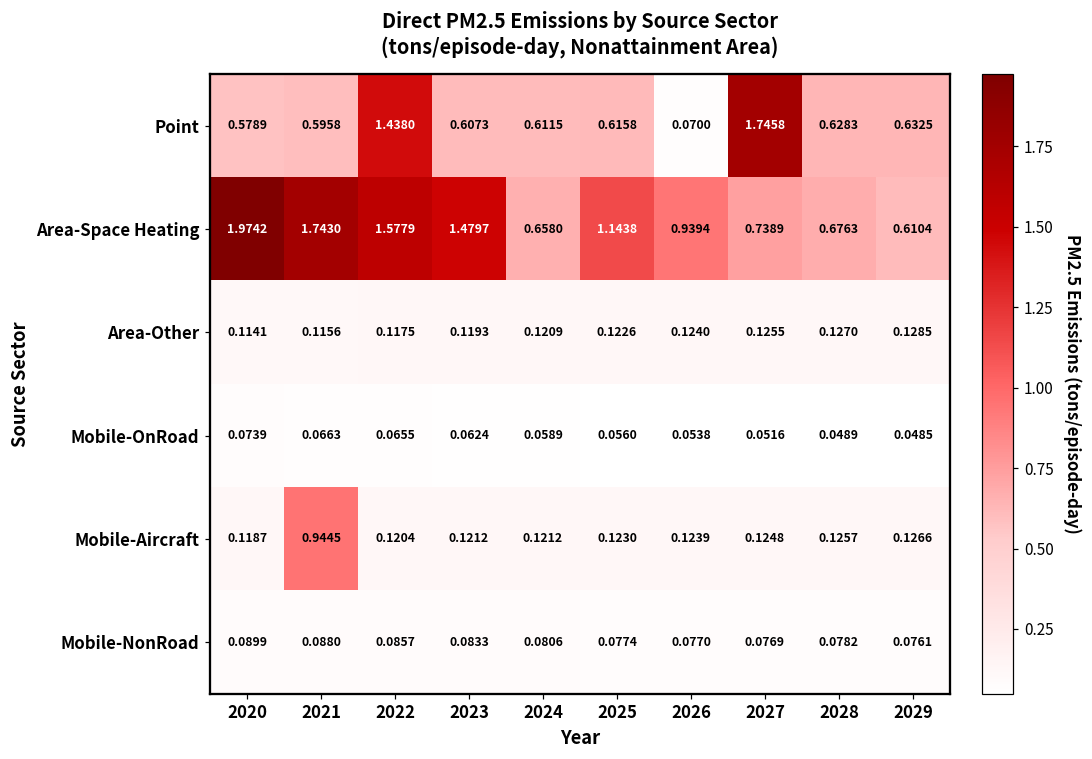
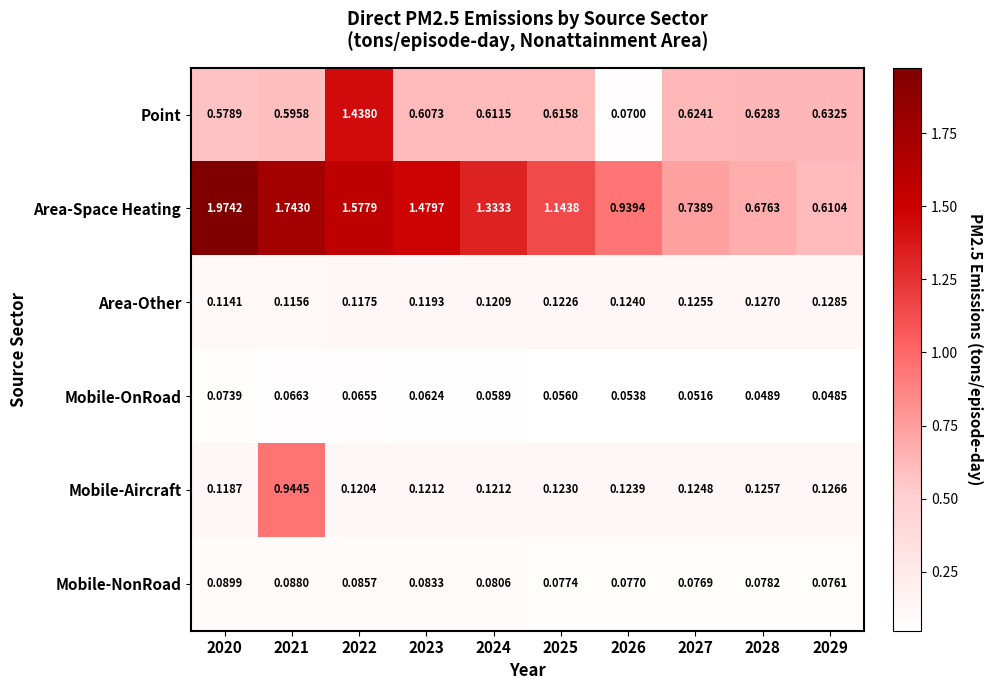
  {
    "Point": {
      "2020": 0.5789,
      "2021": 0.5958,
      "2022": 1.4380,
      "2023": 0.6073,
      "2024": 0.6115,
      "2025": 0.6158,
      "2026": 0.0700,
-     "2027": 1.7458,
+     "2027": 0.6241,
      "2028": 0.6283,
      "2029": 0.6325
    },
    "Area-Space Heating": {
      "2020": 1.9742,
      "2021": 1.7430,
      "2022": 1.5779,
      "2023": 1.4797,
-     "2024": 0.6580,
+     "2024": 1.3333,
      "2025": 1.1438,
      "2026": 0.9394,
      "2027": 0.7389,
      "2028": 0.6763,
      "2029": 0.6104
    },
    "Area-Other": {
      "2020": 0.1141,
      "2021": 0.1156,
      "2022": 0.1175,
      "2023": 0.1193,
      "2024": 0.1209,
      "2025": 0.1226,
      "2026": 0.1240,
      "2027": 0.1255,
      "2028": 0.1270,
      "2029": 0.1285
    },
    "Mobile-OnRoad": {
      "2020": 0.0739,
      "2021": 0.0663,
      "2022": 0.0655,
      "2023": 0.0624,
      "2024": 0.0589,
      "2025": 0.0560,
      "2026": 0.0538,
      "2027": 0.0516,
      "2028": 0.0489,
      "2029": 0.0485
    },
    "Mobile-Aircraft": {
      "2020": 0.1187,
      "2021": 0.9445,
      "2022": 0.1204,
      "2023": 0.1212,
      "2024": 0.1212,
      "2025": 0.1230,
      "2026": 0.1239,
      "2027": 0.1248,
      "2028": 0.1257,
      "2029": 0.1266
    },
    "Mobile-NonRoad": {
      "2020": 0.0899,
      "2021": 0.0880,
      "2022": 0.0857,
      "2023": 0.0833,
      "2024": 0.0806,
      "2025": 0.0774,
      "2026": 0.0770,
      "2027": 0.0769,
      "2028": 0.0782,
      "2029": 0.0761
    }
  }
